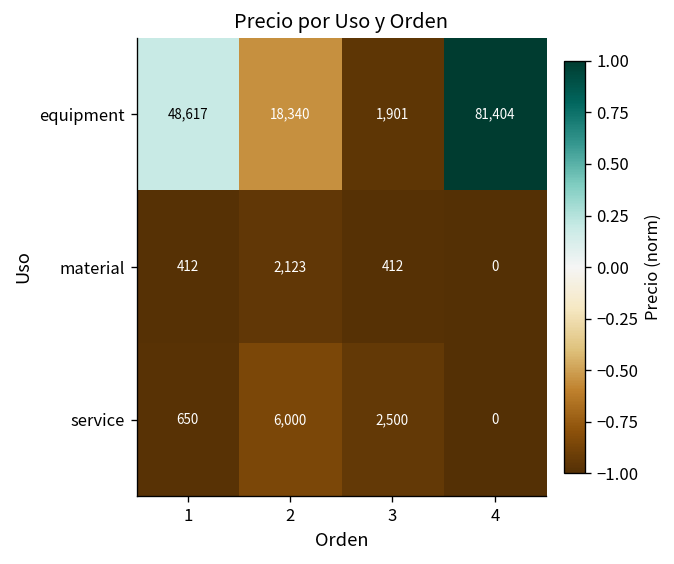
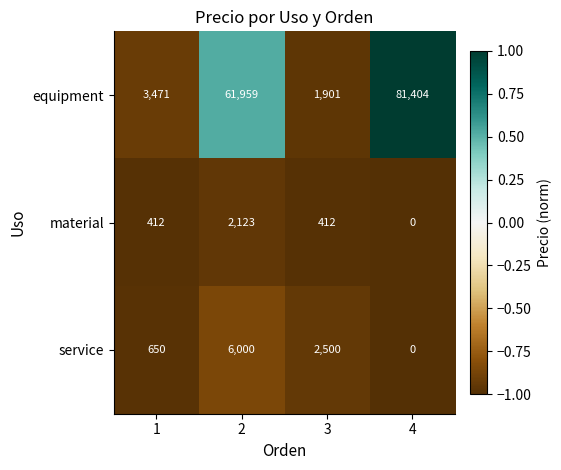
  {
    "equipment": {
-     "1": "48,617",
-     "2": "18,340",
+     "1": "3,471",
+     "2": "61,959",
      "3": "1,901",
      "4": "81,404"
    },
    "material": {
      "1": "412",
      "2": "2,123",
      "3": "412",
      "4": "0"
    },
    "service": {
      "1": "650",
      "2": "6,000",
      "3": "2,500",
      "4": "0"
    }
  }
